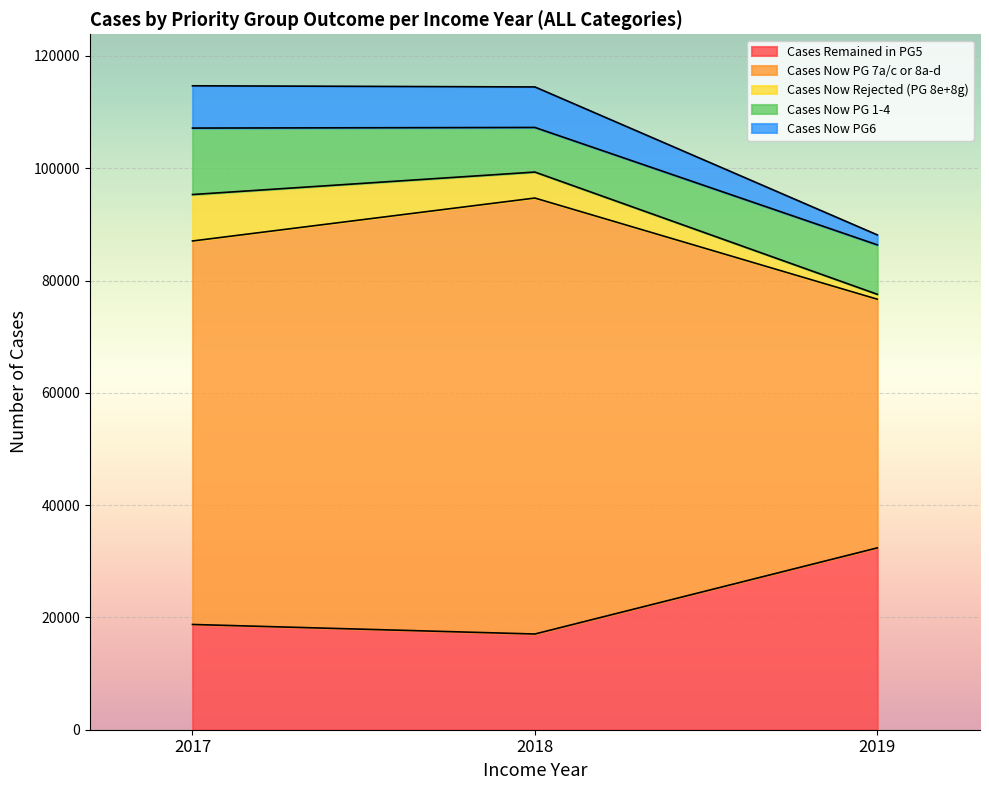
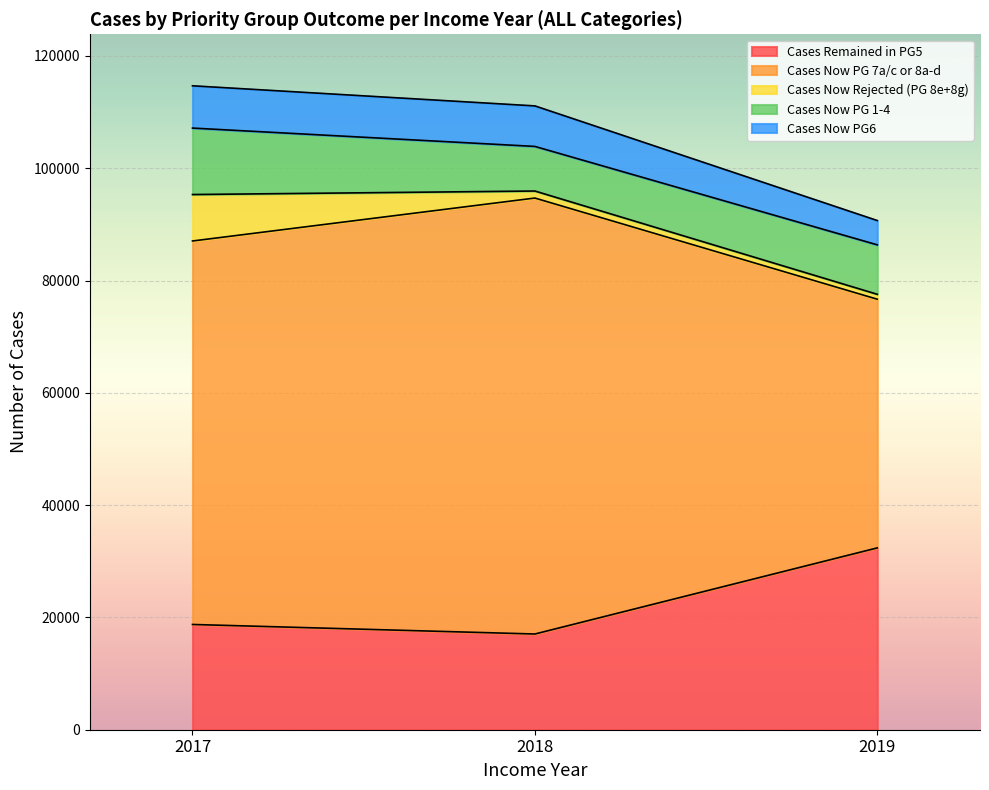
  {
    "Cases Remained in PG5": {
      "2017": 19000,
      "2018": 17000,
      "2019": 32000
    },
    "Cases Now PG 7a/c or 8a-d": {
      "2017": 68000,
      "2018": 78000,
      "2019": 44000
    },
    "Cases Now Rejected (PG 8e+8g)": {
      "2017": 8000,
-     "2018": 5000,
+     "2018": 1000,
      "2019": 1000
    },
    "Cases Now PG 1-4": {
      "2017": 12000,
      "2018": 8000,
      "2019": 9000
    },
    "Cases Now PG6": {
      "2017": 8000,
      "2018": 7000,
-     "2019": 2000
+     "2019": 4000
    }
  }
